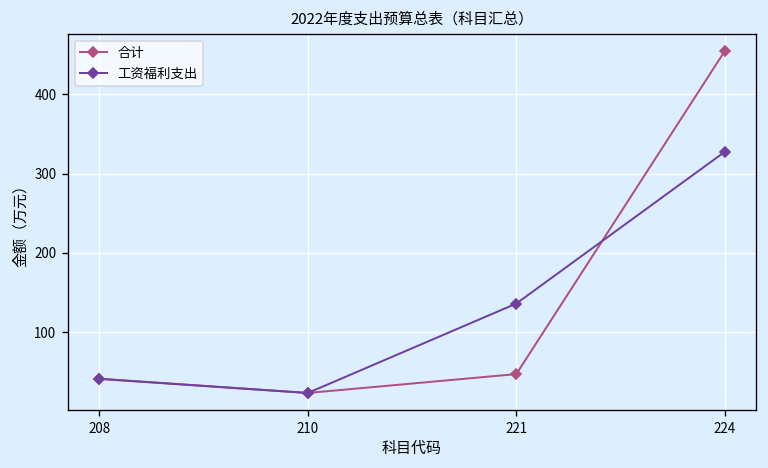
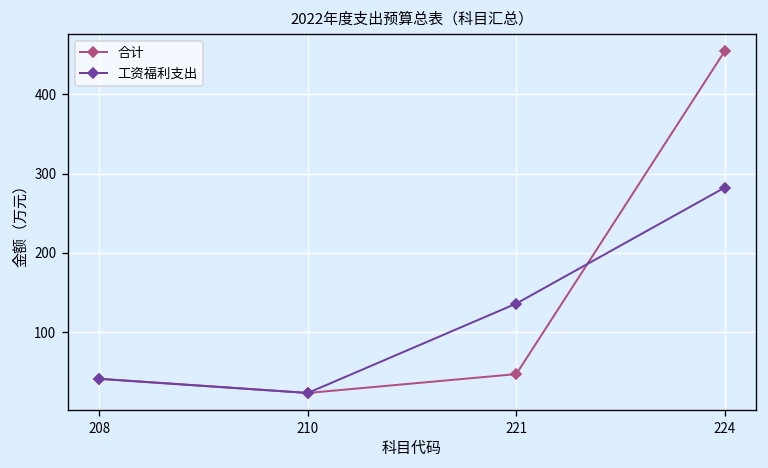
  {
    "合计": {
      "221": 50,
      "224": 450
    },
    "工资福利支出": {
      "221": 140,
-     "224": 330
+     "224": 280
    }
  }
